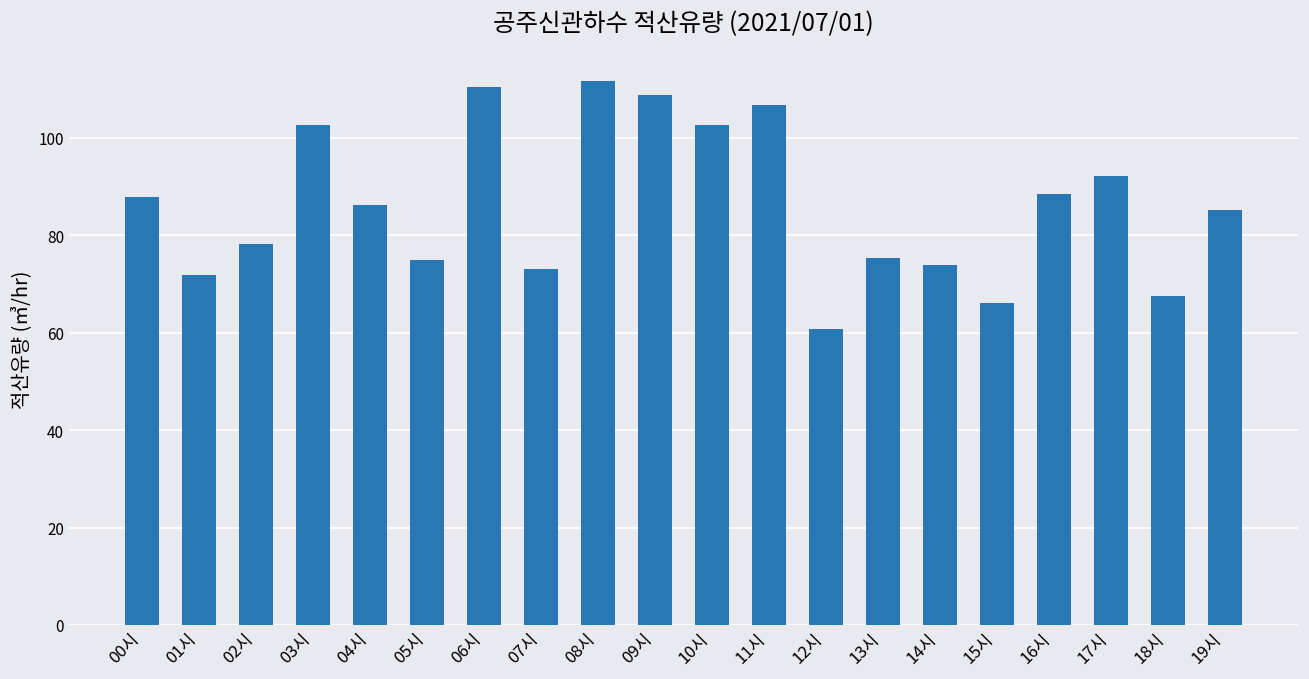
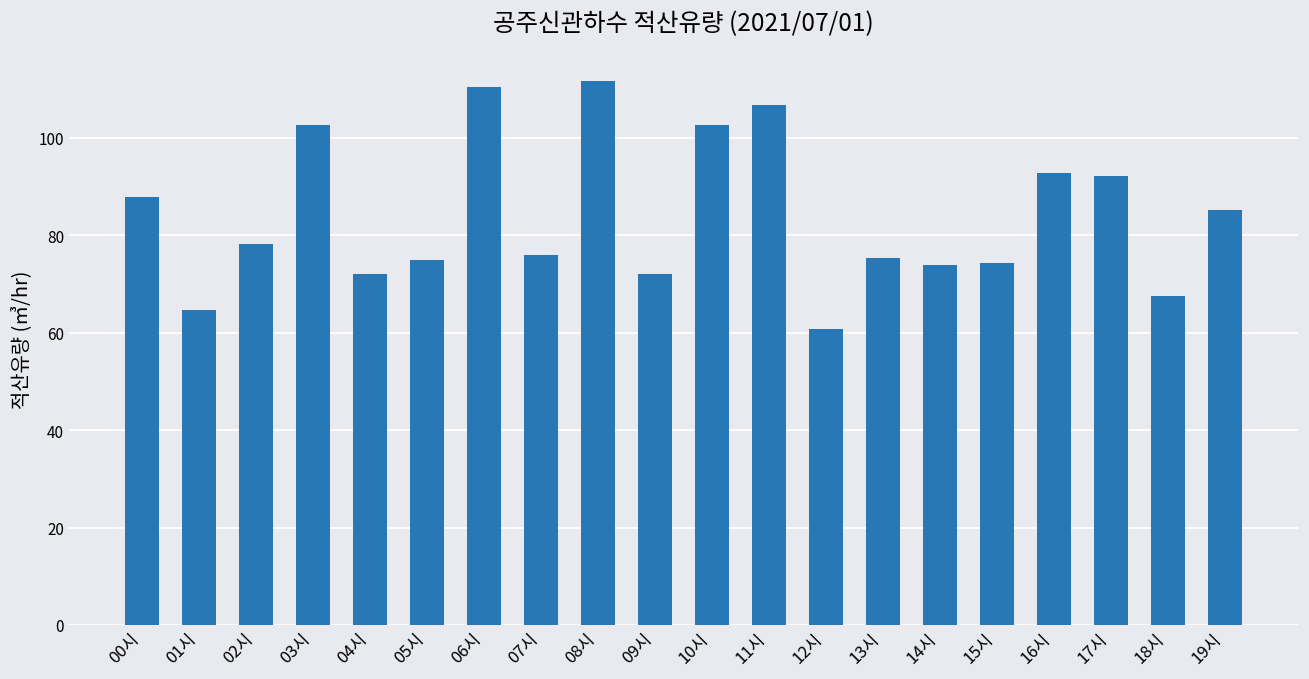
  {
    "00시": 88,
-   "01시": 72,
+   "01시": 65,
    "02시": 78,
    "03시": 103,
-   "04시": 86,
+   "04시": 72,
    "05시": 75,
    "06시": 111,
-   "07시": 73,
+   "07시": 76,
    "08시": 112,
-   "09시": 109,
+   "09시": 72,
    "10시": 103,
    "11시": 107,
    "12시": 61,
    "13시": 75,
    "14시": 74,
-   "15시": 66,
-   "16시": 89,
+   "15시": 74,
+   "16시": 93,
    "17시": 92,
    "18시": 68,
    "19시": 85
  }
